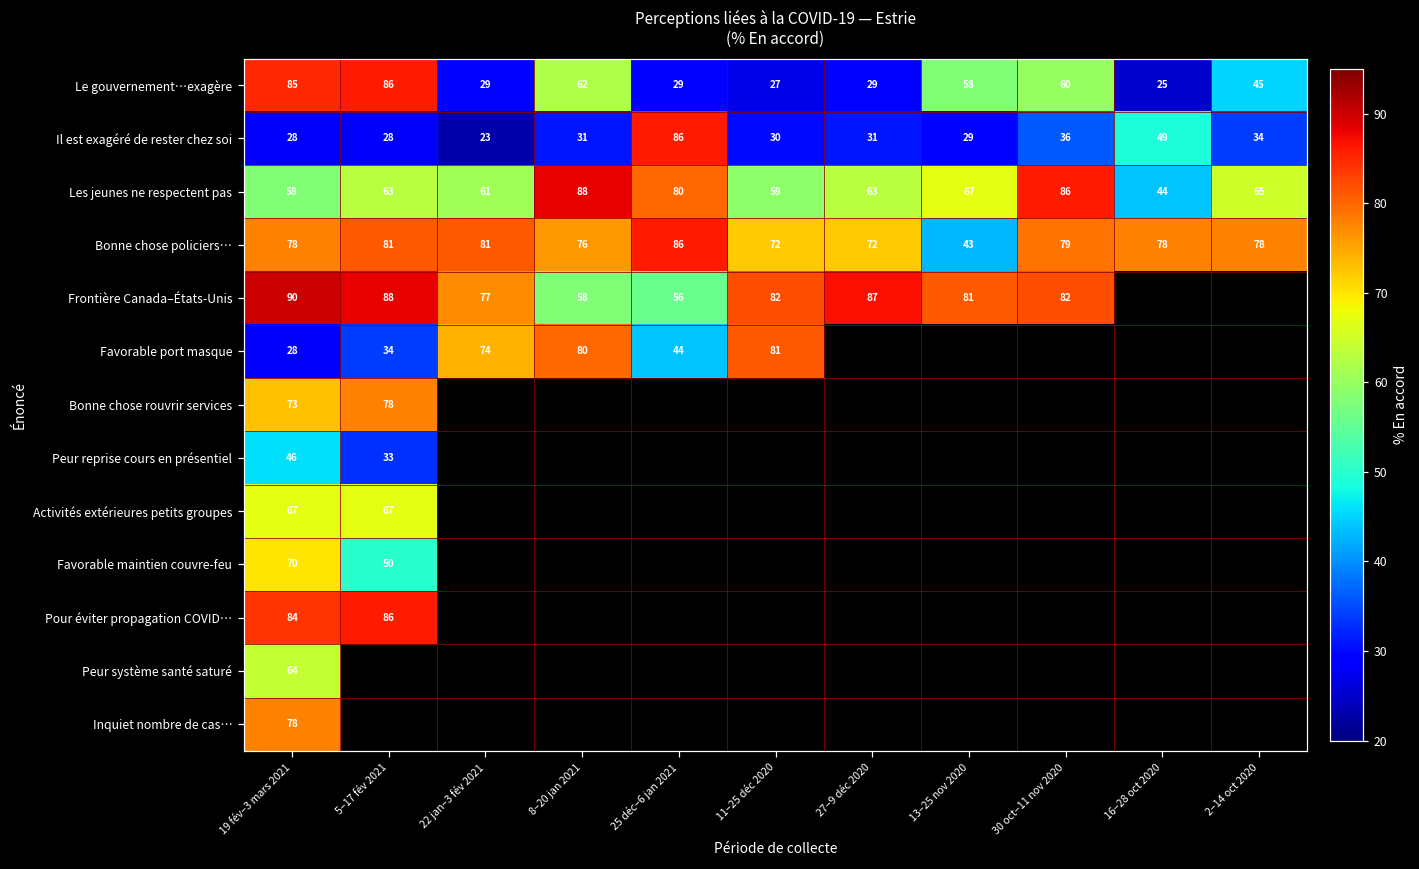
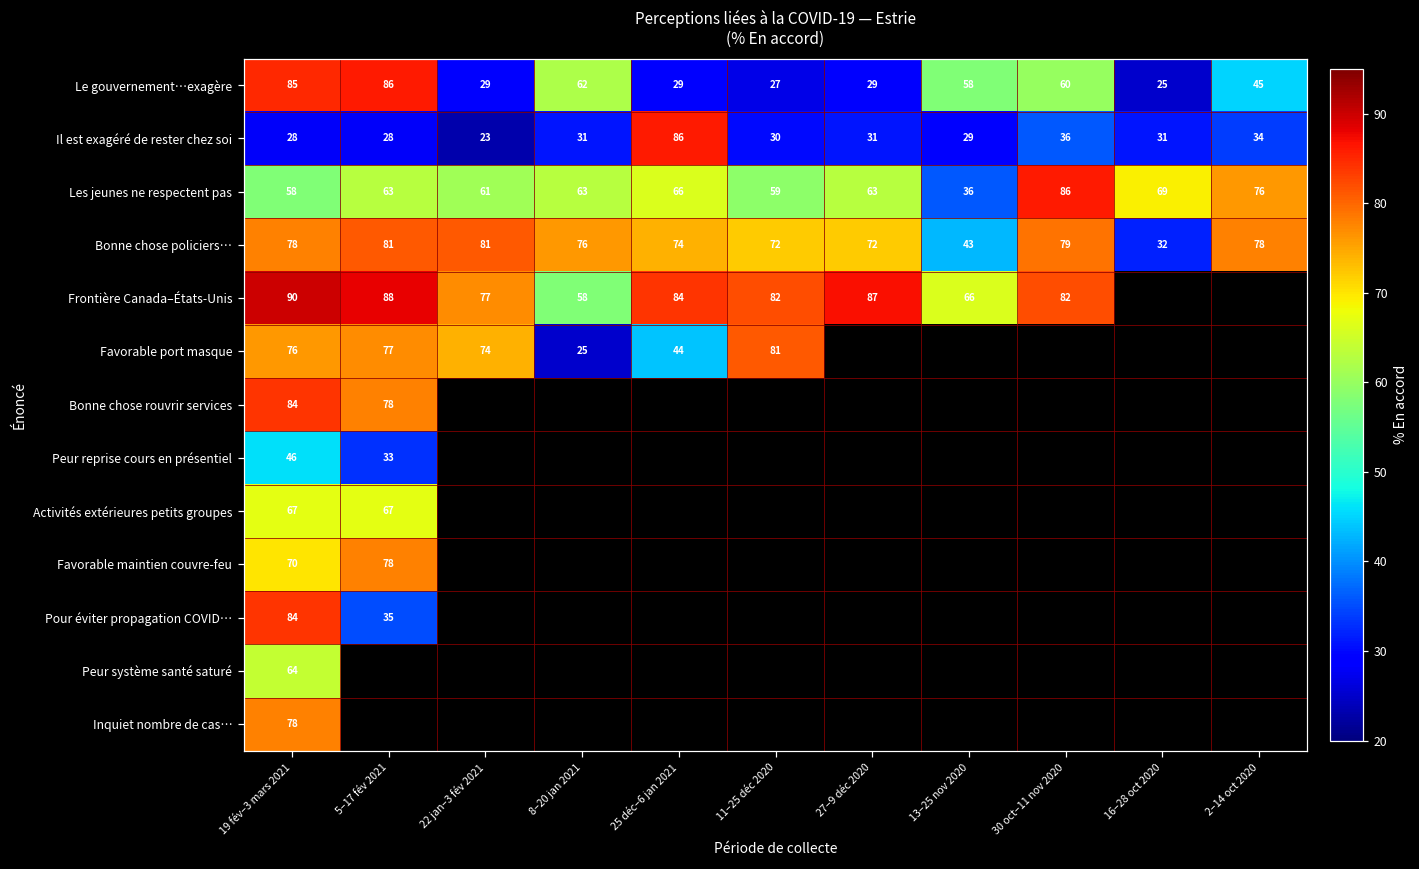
  {
    "Le gouvernement…exagère": {
      "19 fév–3 mars 2021": 85,
      "5–17 fév 2021": 86,
      "22 jan–3 fév 2021": 29,
      "8–20 jan 2021": 62,
      "25 déc–6 jan 2021": 29,
      "11–25 déc 2020": 27,
      "27–9 déc 2020": 29,
      "13–25 nov 2020": 58,
      "30 oct–11 nov 2020": 60,
      "16–28 oct 2020": 25,
      "2–14 oct 2020": 45
    },
    "Il est exagéré de rester chez soi": {
      "19 fév–3 mars 2021": 28,
      "5–17 fév 2021": 28,
      "22 jan–3 fév 2021": 23,
      "8–20 jan 2021": 31,
      "25 déc–6 jan 2021": 86,
      "11–25 déc 2020": 30,
      "27–9 déc 2020": 31,
      "13–25 nov 2020": 29,
      "30 oct–11 nov 2020": 36,
-     "16–28 oct 2020": 49,
+     "16–28 oct 2020": 31,
      "2–14 oct 2020": 34
    },
    "Les jeunes ne respectent pas": {
      "19 fév–3 mars 2021": 58,
      "5–17 fév 2021": 63,
      "22 jan–3 fév 2021": 61,
-     "8–20 jan 2021": 88,
-     "25 déc–6 jan 2021": 80,
+     "8–20 jan 2021": 63,
+     "25 déc–6 jan 2021": 66,
      "11–25 déc 2020": 59,
      "27–9 déc 2020": 63,
-     "13–25 nov 2020": 67,
+     "13–25 nov 2020": 36,
      "30 oct–11 nov 2020": 86,
-     "16–28 oct 2020": 44,
-     "2–14 oct 2020": 65
+     "16–28 oct 2020": 69,
+     "2–14 oct 2020": 76
    },
    "Bonne chose policiers…": {
      "19 fév–3 mars 2021": 78,
      "5–17 fév 2021": 81,
      "22 jan–3 fév 2021": 81,
      "8–20 jan 2021": 76,
-     "25 déc–6 jan 2021": 86,
+     "25 déc–6 jan 2021": 74,
      "11–25 déc 2020": 72,
      "27–9 déc 2020": 72,
      "13–25 nov 2020": 43,
      "30 oct–11 nov 2020": 79,
-     "16–28 oct 2020": 78,
+     "16–28 oct 2020": 32,
      "2–14 oct 2020": 78
    },
    "Frontière Canada–États-Unis": {
      "19 fév–3 mars 2021": 90,
      "5–17 fév 2021": 88,
      "22 jan–3 fév 2021": 77,
      "8–20 jan 2021": 58,
-     "25 déc–6 jan 2021": 56,
+     "25 déc–6 jan 2021": 84,
      "11–25 déc 2020": 82,
      "27–9 déc 2020": 87,
-     "13–25 nov 2020": 81,
+     "13–25 nov 2020": 66,
      "30 oct–11 nov 2020": 82
    },
    "Favorable port masque": {
-     "19 fév–3 mars 2021": 28,
-     "5–17 fév 2021": 34,
+     "19 fév–3 mars 2021": 76,
+     "5–17 fév 2021": 77,
      "22 jan–3 fév 2021": 74,
-     "8–20 jan 2021": 80,
+     "8–20 jan 2021": 25,
      "25 déc–6 jan 2021": 44,
      "11–25 déc 2020": 81
    },
    "Bonne chose rouvrir services": {
-     "19 fév–3 mars 2021": 73,
+     "19 fév–3 mars 2021": 84,
      "5–17 fév 2021": 78
    },
    "Peur reprise cours en présentiel": {
      "19 fév–3 mars 2021": 46,
      "5–17 fév 2021": 33
    },
    "Activités extérieures petits groupes": {
      "19 fév–3 mars 2021": 67,
      "5–17 fév 2021": 67
    },
    "Favorable maintien couvre-feu": {
      "19 fév–3 mars 2021": 70,
-     "5–17 fév 2021": 50
+     "5–17 fév 2021": 78
    },
    "Pour éviter propagation COVID…": {
      "19 fév–3 mars 2021": 84,
-     "5–17 fév 2021": 86
+     "5–17 fév 2021": 35
    },
    "Peur système santé saturé": {
      "19 fév–3 mars 2021": 64
    },
    "Inquiet nombre de cas…": {
      "19 fév–3 mars 2021": 78
    }
  }
